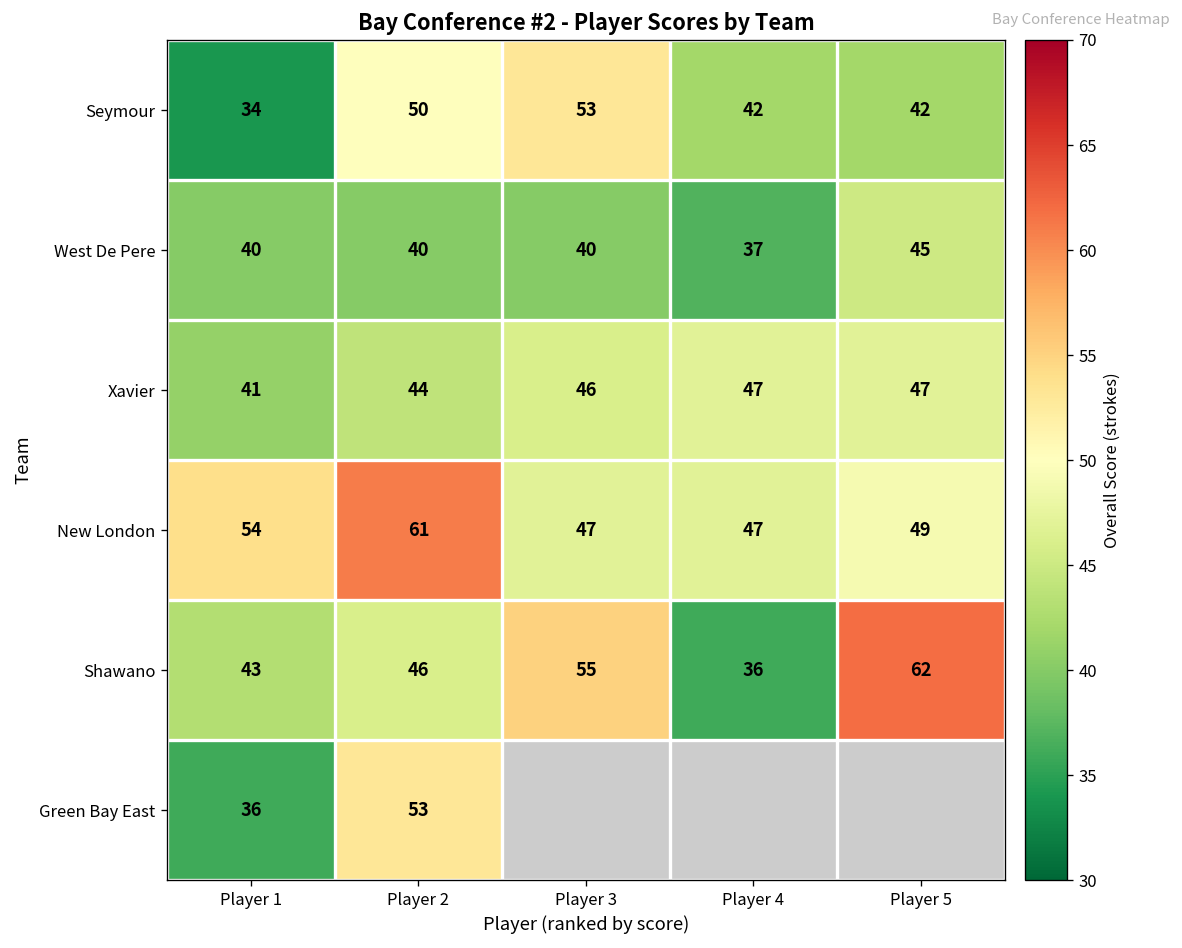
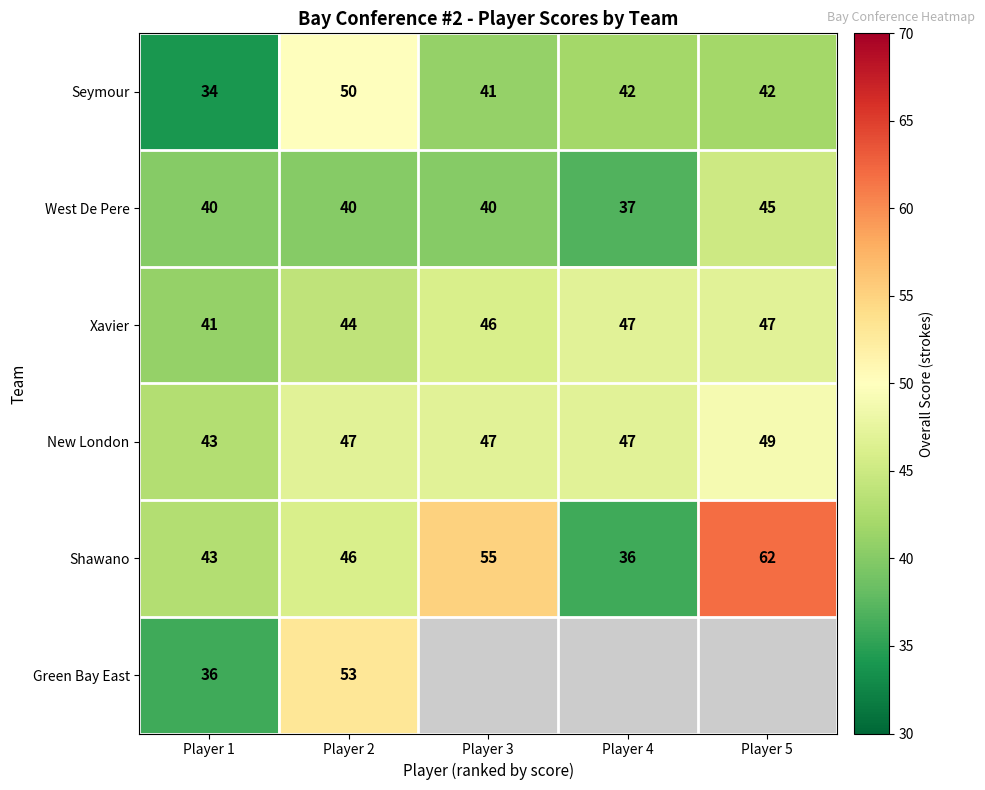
  {
    "Seymour": {
      "Player 1": 34,
      "Player 2": 50,
-     "Player 3": 53,
+     "Player 3": 41,
      "Player 4": 42,
      "Player 5": 42
    },
    "West De Pere": {
      "Player 1": 40,
      "Player 2": 40,
      "Player 3": 40,
      "Player 4": 37,
      "Player 5": 45
    },
    "Xavier": {
      "Player 1": 41,
      "Player 2": 44,
      "Player 3": 46,
      "Player 4": 47,
      "Player 5": 47
    },
    "New London": {
-     "Player 1": 54,
-     "Player 2": 61,
+     "Player 1": 43,
+     "Player 2": 47,
      "Player 3": 47,
      "Player 4": 47,
      "Player 5": 49
    },
    "Shawano": {
      "Player 1": 43,
      "Player 2": 46,
      "Player 3": 55,
      "Player 4": 36,
      "Player 5": 62
    },
    "Green Bay East": {
      "Player 1": 36,
      "Player 2": 53
    }
  }
